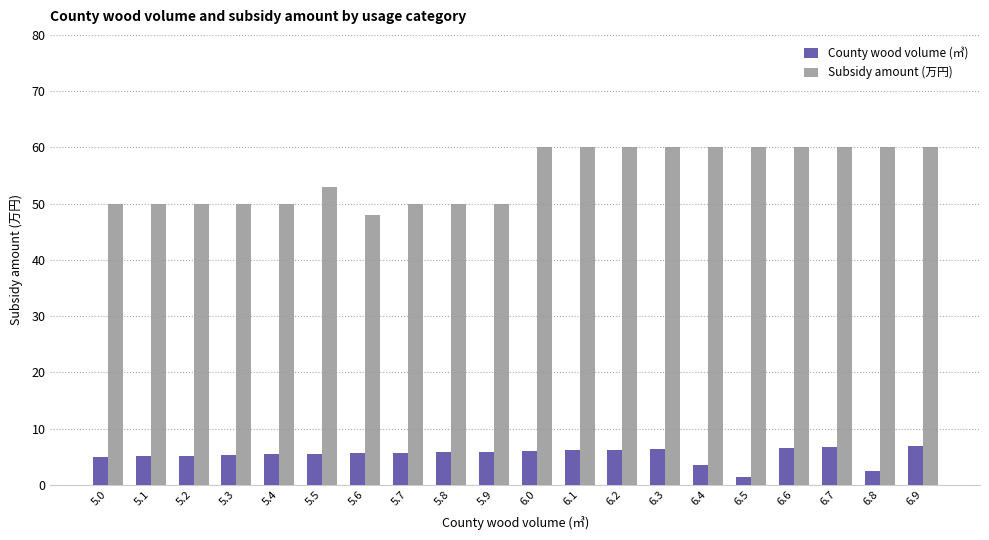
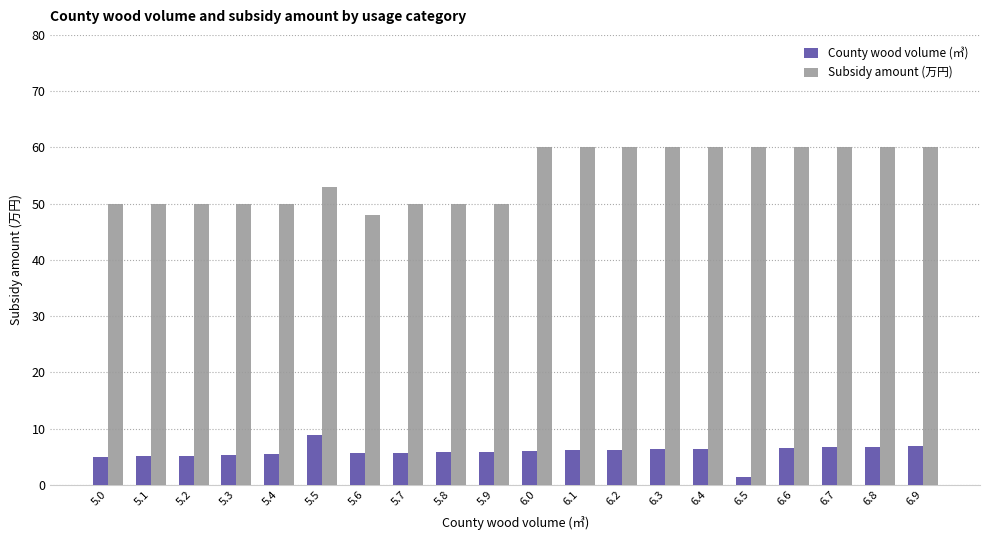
  {
    "County wood volume (㎥)": {
      "5.0": 5,
      "5.1": 5,
      "5.2": 5,
      "5.3": 5,
      "5.4": 5,
-     "5.5": 6,
+     "5.5": 9,
      "5.6": 6,
      "5.7": 6,
      "5.8": 6,
      "5.9": 6,
      "6.0": 6,
      "6.1": 6,
      "6.2": 6,
      "6.3": 6,
-     "6.4": 4,
+     "6.4": 6,
      "6.5": 1,
      "6.6": 7,
      "6.7": 7,
-     "6.8": 2,
+     "6.8": 7,
      "6.9": 7
    },
    "Subsidy amount (万円)": {
      "5.0": 50,
      "5.1": 50,
      "5.2": 50,
      "5.3": 50,
      "5.4": 50,
      "5.5": 53,
      "5.6": 48,
      "5.7": 50,
      "5.8": 50,
      "5.9": 50,
      "6.0": 60,
      "6.1": 60,
      "6.2": 60,
      "6.3": 60,
      "6.4": 60,
      "6.5": 60,
      "6.6": 60,
      "6.7": 60,
      "6.8": 60,
      "6.9": 60
    }
  }
